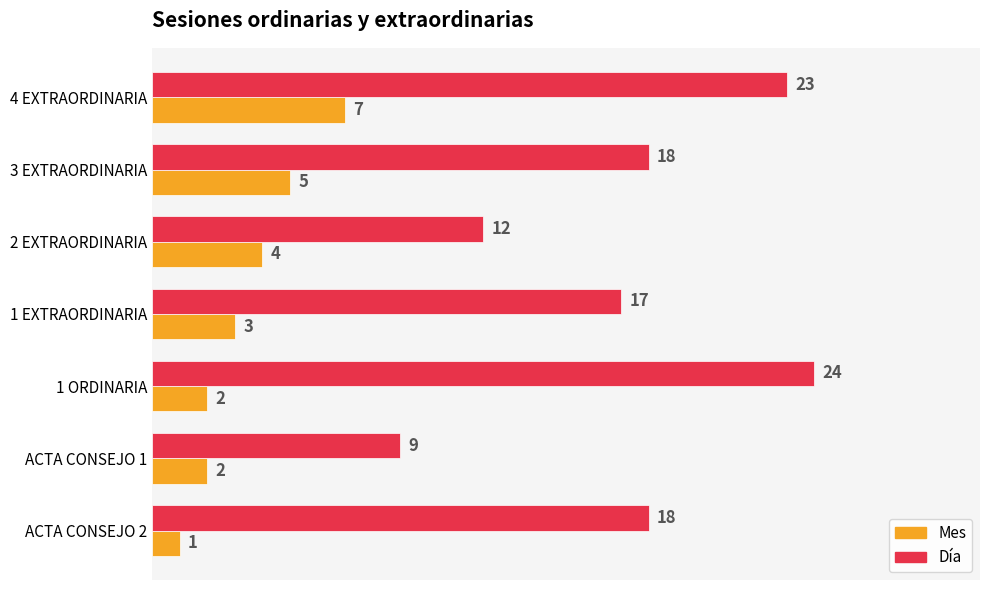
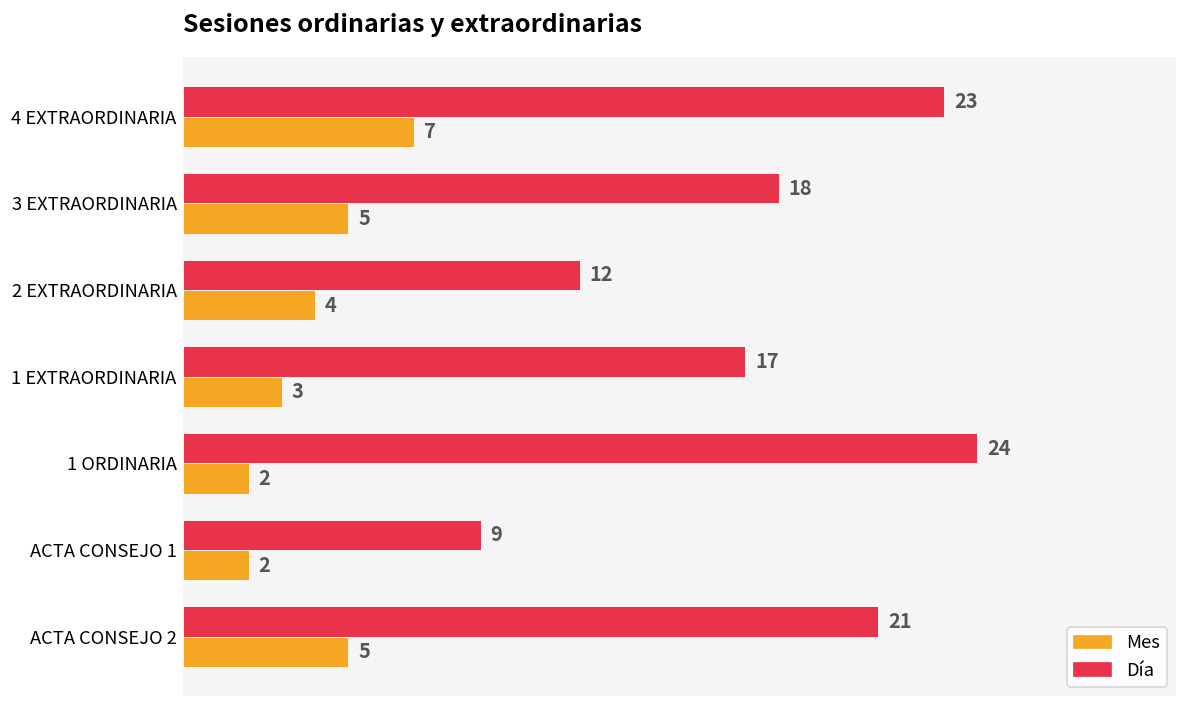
  {
    "Mes": {
      "4 EXTRAORDINARIA": 7,
      "3 EXTRAORDINARIA": 5,
      "2 EXTRAORDINARIA": 4,
      "1 EXTRAORDINARIA": 3,
      "1 ORDINARIA": 2,
      "ACTA CONSEJO 1": 2,
-     "ACTA CONSEJO 2": 1
+     "ACTA CONSEJO 2": 5
    },
    "Día": {
      "4 EXTRAORDINARIA": 23,
      "3 EXTRAORDINARIA": 18,
      "2 EXTRAORDINARIA": 12,
      "1 EXTRAORDINARIA": 17,
      "1 ORDINARIA": 24,
      "ACTA CONSEJO 1": 9,
-     "ACTA CONSEJO 2": 18
+     "ACTA CONSEJO 2": 21
    }
  }
